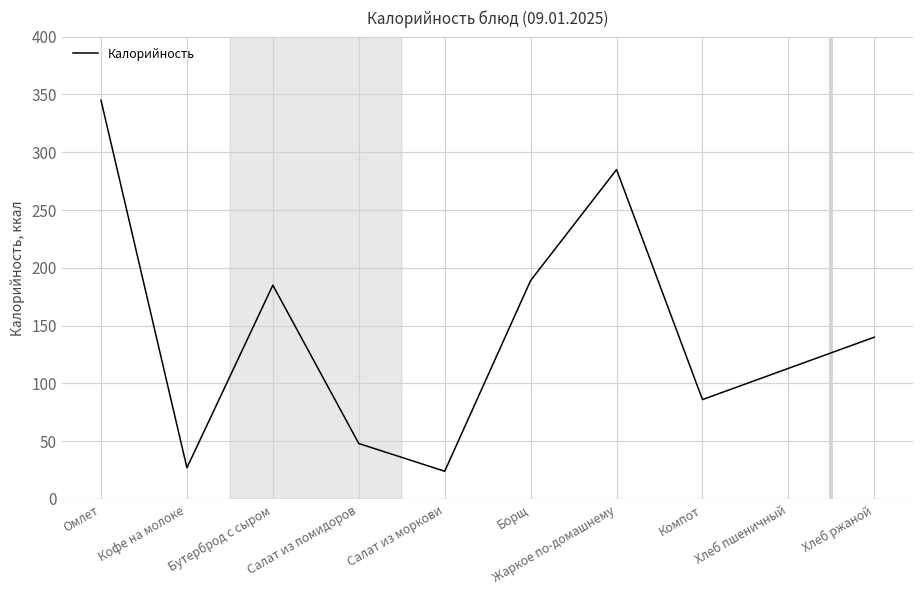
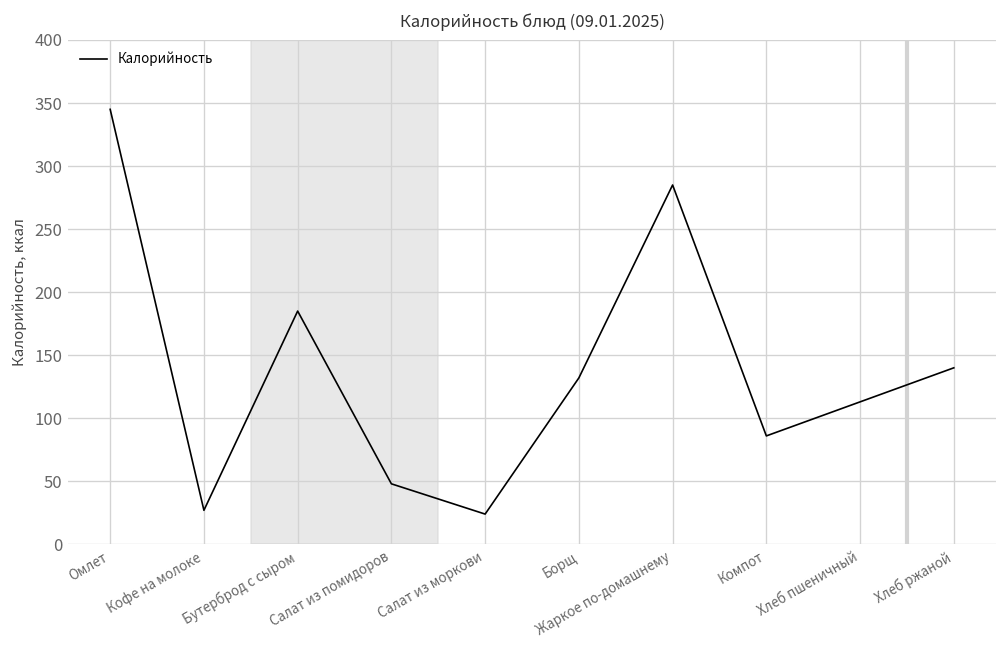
  {
    "Омлет": 345,
    "Кофе на молоке": 27,
    "Салат из моркови": 24,
-   "Борщ": 189,
+   "Борщ": 132,
    "Жаркое по-домашнему": 285,
    "Компот": 86,
    "Хлеб пшеничный": 113,
    "Хлеб ржаной": 140
  }
